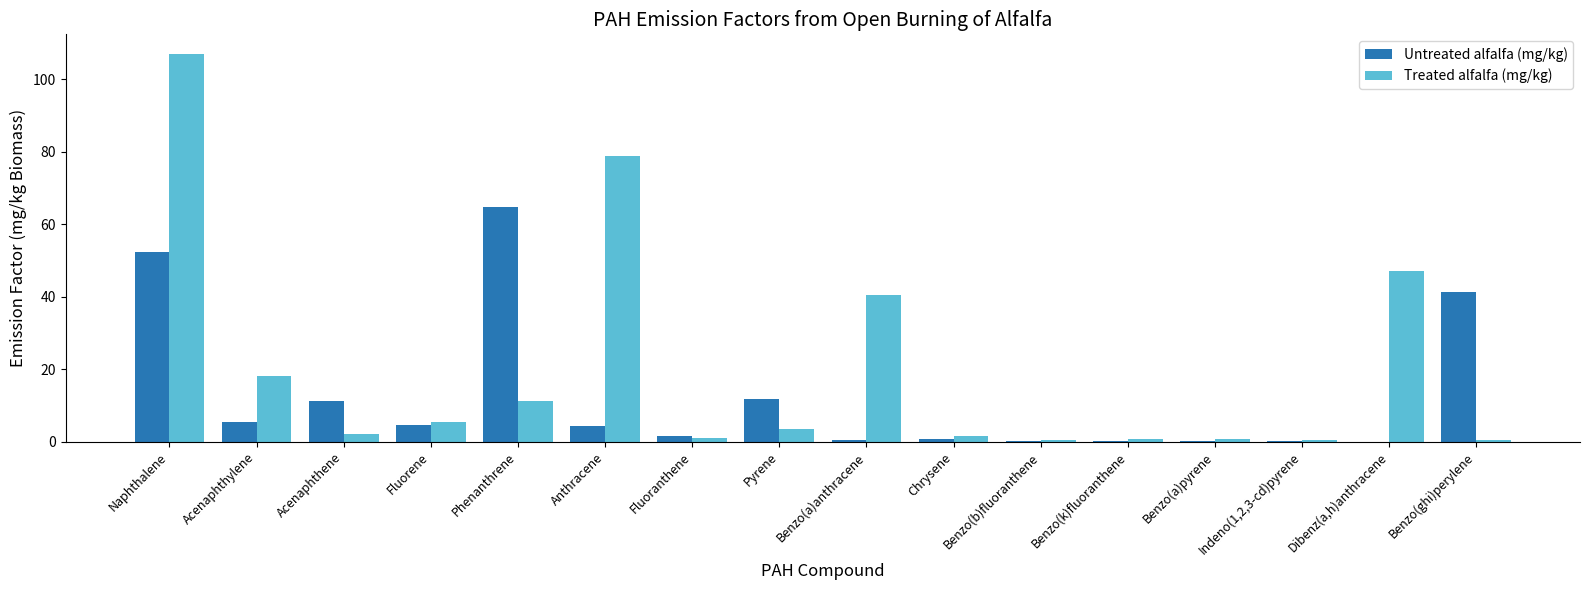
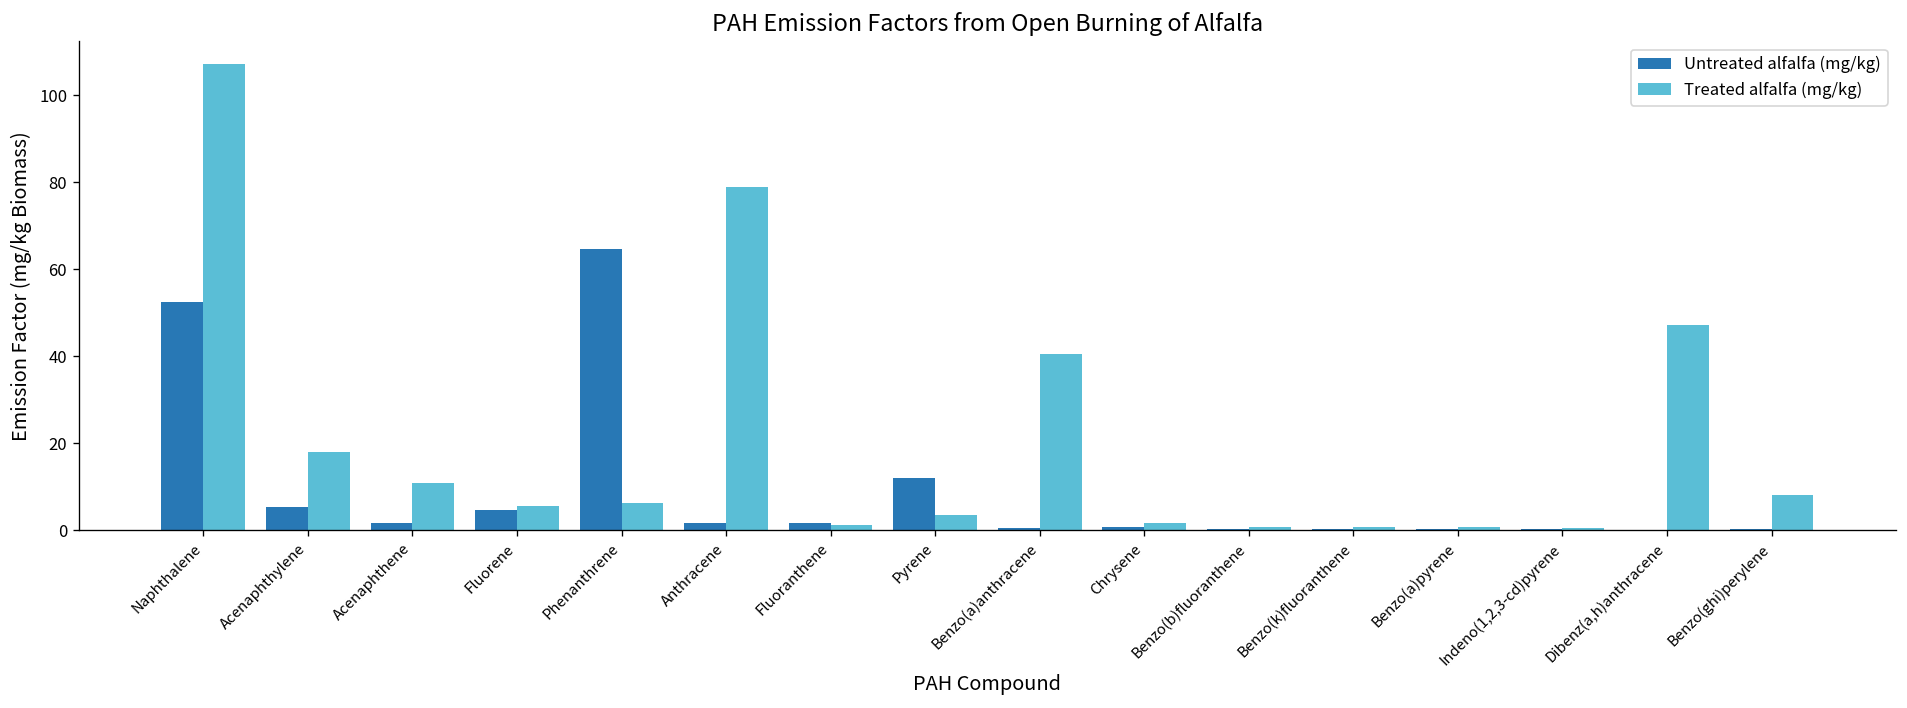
  {
    "Untreated alfalfa (mg/kg)": {
      "Naphthalene": 52,
      "Acenaphthylene": 5,
-     "Acenaphthene": 11,
+     "Acenaphthene": 2,
      "Fluorene": 5,
      "Phenanthrene": 65,
-     "Anthracene": 4,
+     "Anthracene": 2,
      "Fluoranthene": 2,
      "Pyrene": 12,
      "Chrysene": 1,
-     "Benzo(ghi)perylene": 41
+     "Benzo(ghi)perylene": 0
    },
    "Treated alfalfa (mg/kg)": {
      "Naphthalene": 107,
      "Acenaphthylene": 18,
-     "Acenaphthene": 2,
+     "Acenaphthene": 11,
      "Fluorene": 5,
-     "Phenanthrene": 11,
+     "Phenanthrene": 6,
      "Anthracene": 79,
      "Fluoranthene": 1,
      "Pyrene": 4,
      "Benzo(a)anthracene": 40,
      "Chrysene": 2,
      "Benzo(k)fluoranthene": 1,
      "Benzo(a)pyrene": 1,
      "Dibenz(a,h)anthracene": 47,
-     "Benzo(ghi)perylene": 0
+     "Benzo(ghi)perylene": 8
    }
  }
